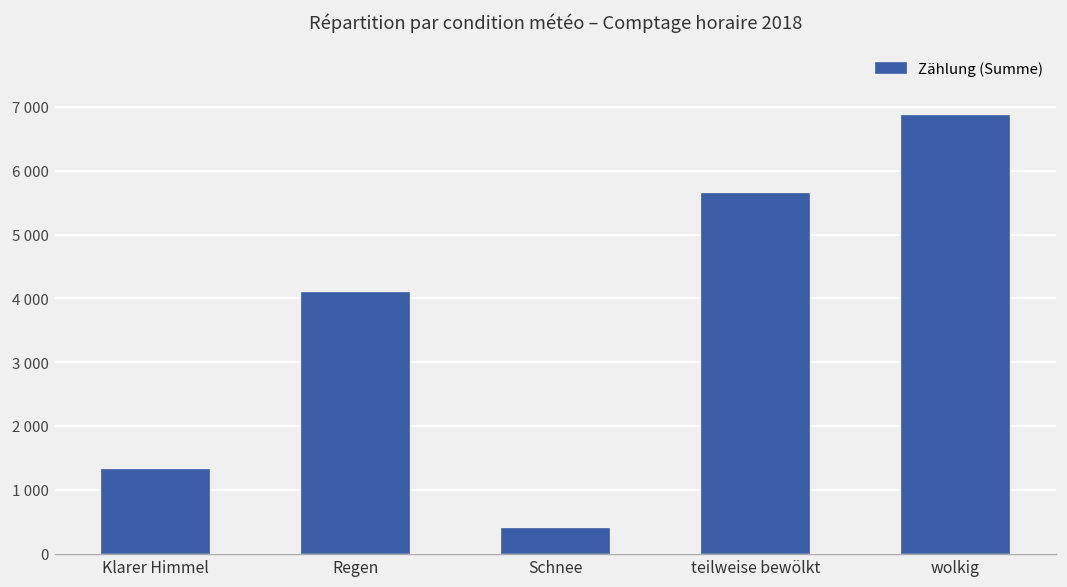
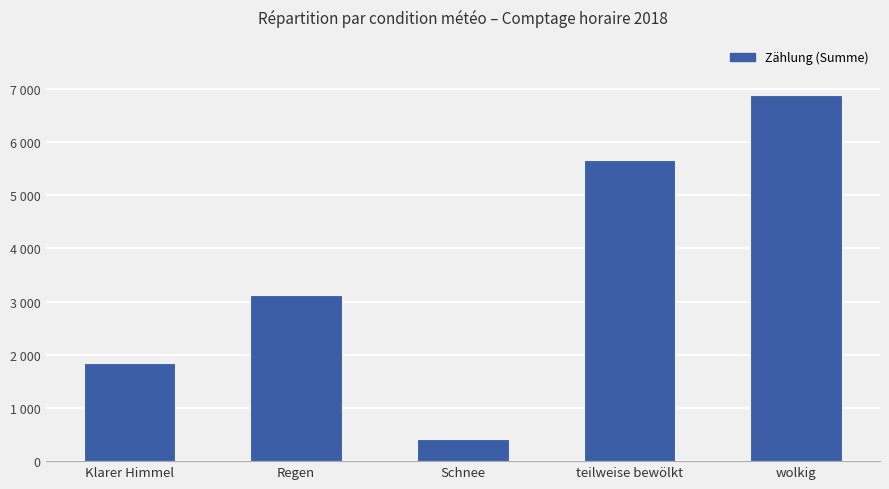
  {
-   "Klarer Himmel": 1300,
-   "Regen": 4100,
+   "Klarer Himmel": 1800,
+   "Regen": 3100,
    "Schnee": 400,
    "teilweise bewölkt": 5700,
    "wolkig": 6900
  }
